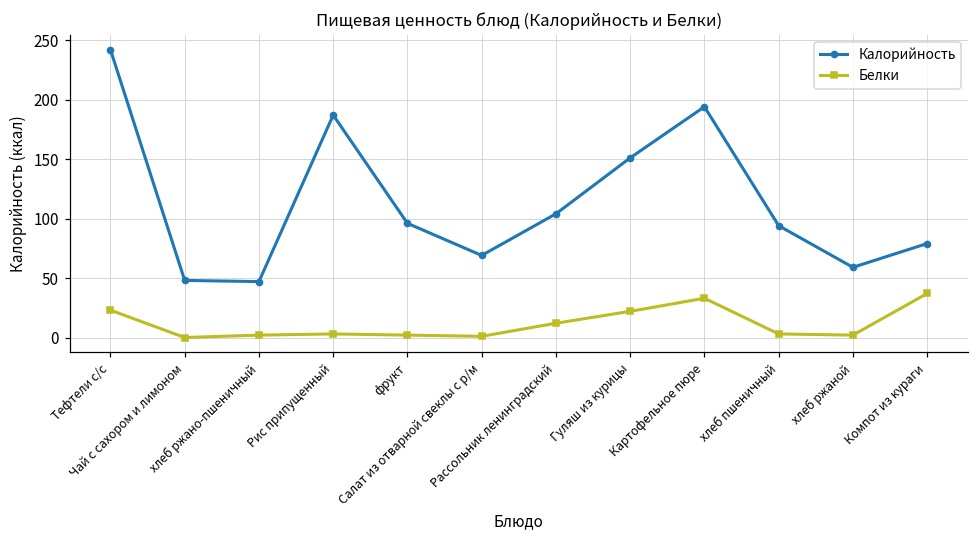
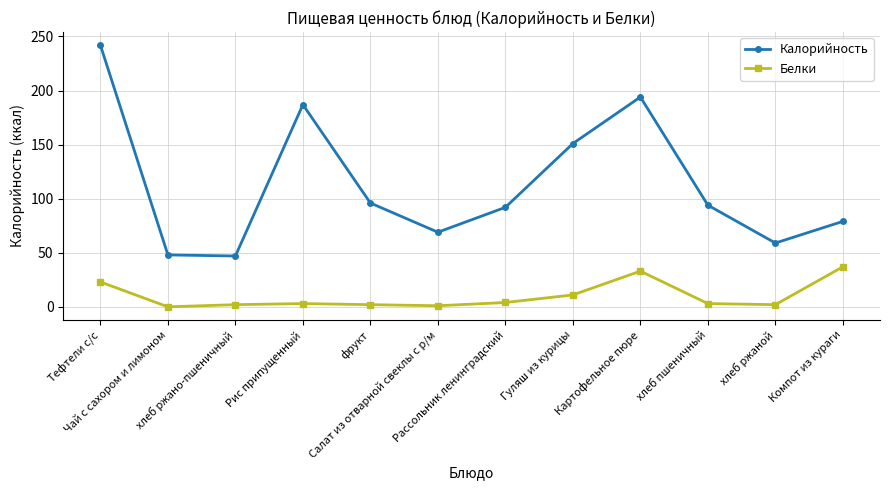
  {
    "Калорийность": {
      "Тефтели с/с": 242,
      "Чай с сахором и лимоном": 48,
      "хлеб ржано-пшеничный": 47,
      "Рис припущенный": 187,
      "фрукт": 96,
      "Салат из отварной свеклы с р/м": 69,
-     "Рассольник ленинградский": 104,
+     "Рассольник ленинградский": 92,
      "Гуляш из курицы": 151,
      "Картофельное пюре": 194,
      "хлеб пшеничный": 94,
      "хлеб ржаной": 59,
      "Компот из кураги": 79
    },
    "Белки": {
      "Тефтели с/с": 23,
      "Чай с сахором и лимоном": 0,
      "хлеб ржано-пшеничный": 2,
      "Рис припущенный": 3,
      "фрукт": 2,
      "Салат из отварной свеклы с р/м": 1,
-     "Рассольник ленинградский": 12,
-     "Гуляш из курицы": 22,
+     "Рассольник ленинградский": 4,
+     "Гуляш из курицы": 11,
      "Картофельное пюре": 33,
      "хлеб пшеничный": 3,
      "хлеб ржаной": 2,
      "Компот из кураги": 37
    }
  }
